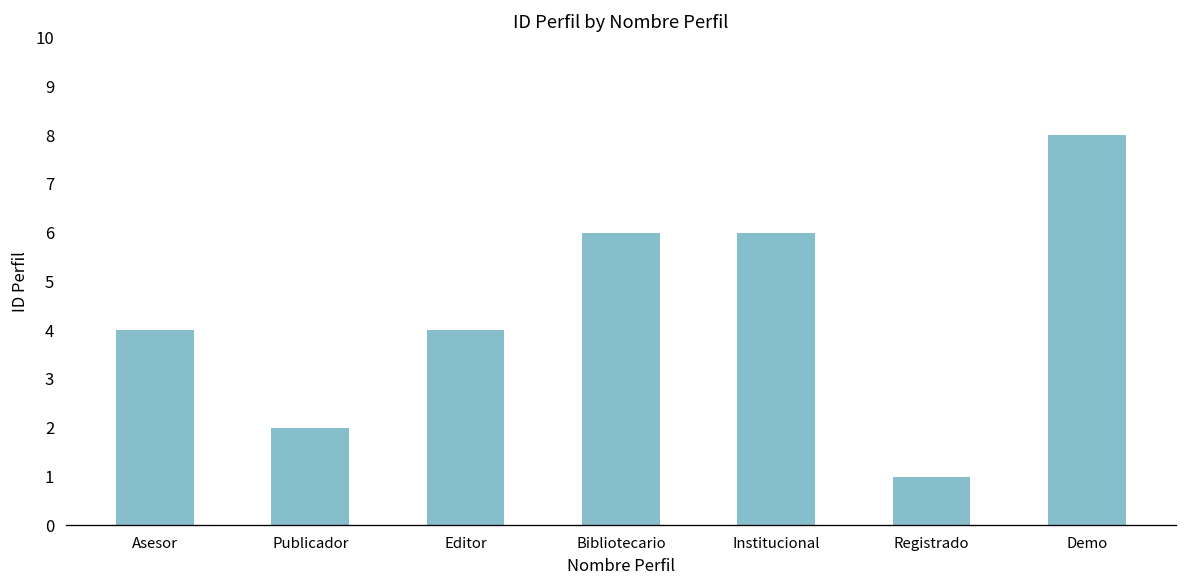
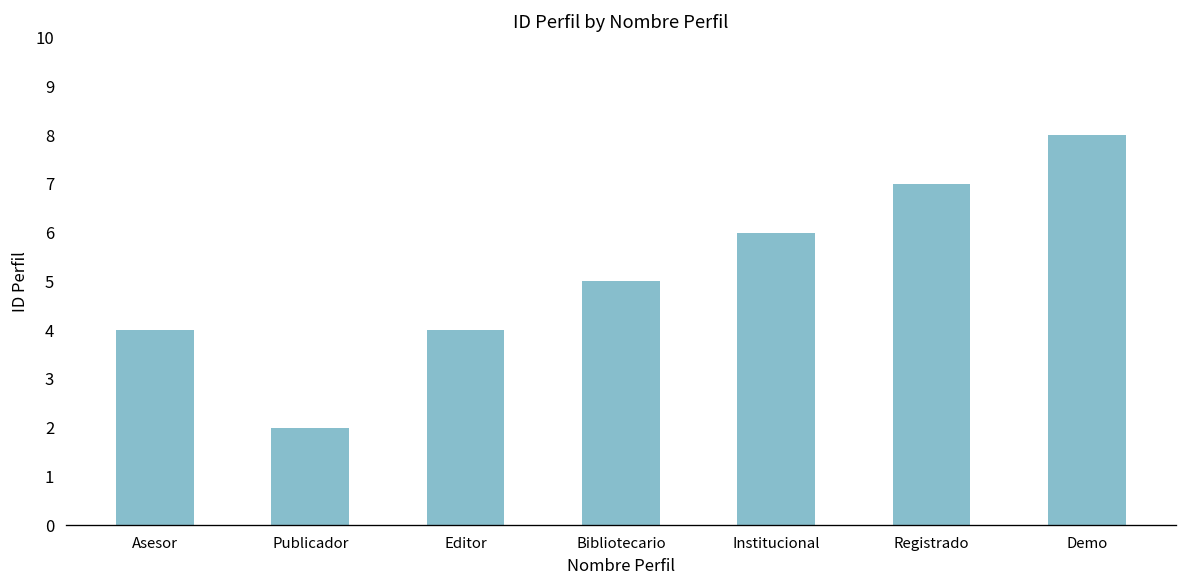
  {
    "Asesor": 4,
    "Publicador": 2,
    "Editor": 4,
-   "Bibliotecario": 6,
+   "Bibliotecario": 5,
    "Institucional": 6,
-   "Registrado": 1,
+   "Registrado": 7,
    "Demo": 8
  }
